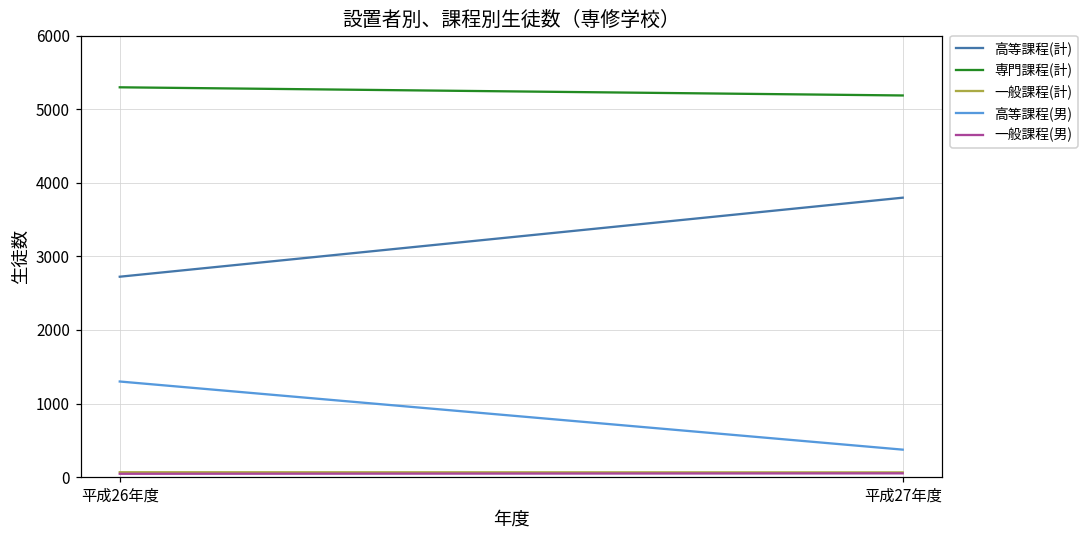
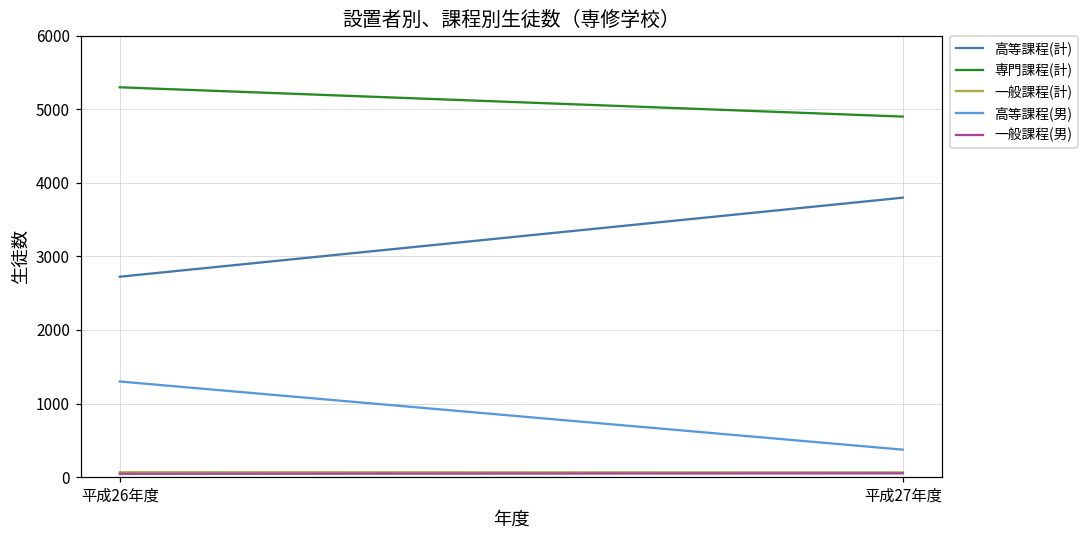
  {
    "高等課程(計)": {
      "平成26年度": 2700,
      "平成27年度": 3800
    },
    "専門課程(計)": {
      "平成26年度": 5300,
-     "平成27年度": 5200
+     "平成27年度": 4900
    },
    "高等課程(男)": {
      "平成26年度": 1300,
      "平成27年度": 400
    }
  }
